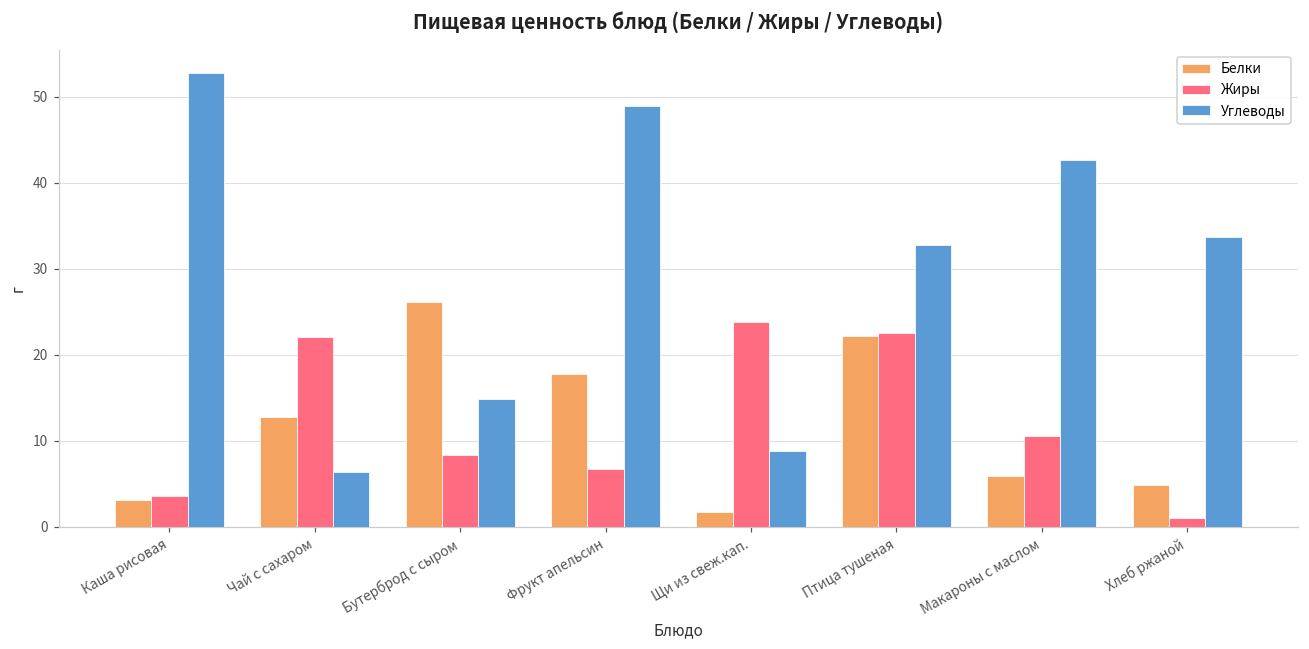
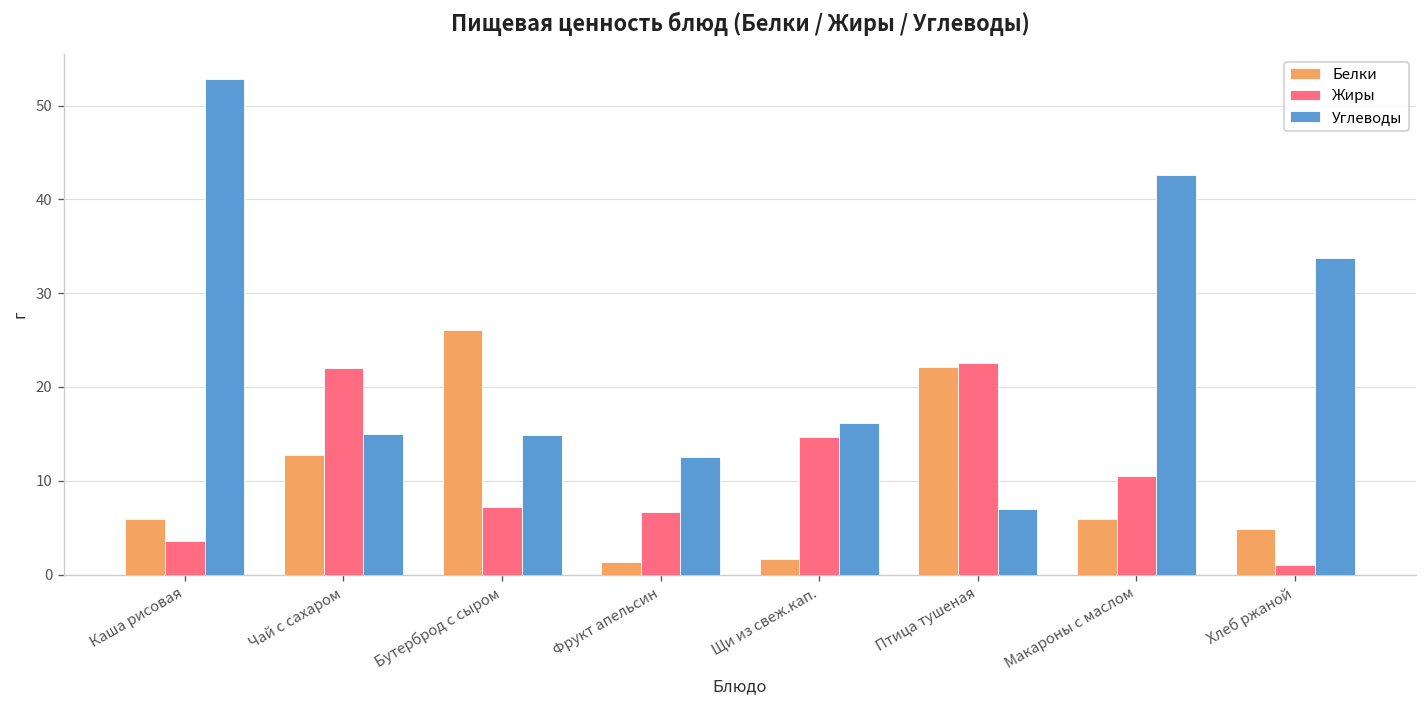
  {
    "Белки": {
-     "Каша рисовая": 3,
+     "Каша рисовая": 6,
      "Чай с сахаром": 13,
      "Бутерброд с сыром": 26,
-     "Фрукт апельсин": 18,
+     "Фрукт апельсин": 1,
      "Щи из свеж.кап.": 2,
      "Птица тушеная": 22,
      "Макароны с маслом": 6,
      "Хлеб ржаной": 5
    },
    "Жиры": {
      "Каша рисовая": 4,
      "Чай с сахаром": 22,
-     "Бутерброд с сыром": 8,
+     "Бутерброд с сыром": 7,
      "Фрукт апельсин": 7,
-     "Щи из свеж.кап.": 24,
+     "Щи из свеж.кап.": 15,
      "Птица тушеная": 23,
      "Макароны с маслом": 11,
      "Хлеб ржаной": 1
    },
    "Углеводы": {
      "Каша рисовая": 53,
-     "Чай с сахаром": 6,
+     "Чай с сахаром": 15,
      "Бутерброд с сыром": 15,
-     "Фрукт апельсин": 49,
-     "Щи из свеж.кап.": 9,
-     "Птица тушеная": 33,
+     "Фрукт апельсин": 13,
+     "Щи из свеж.кап.": 16,
+     "Птица тушеная": 7,
      "Макароны с маслом": 43,
      "Хлеб ржаной": 34
    }
  }
